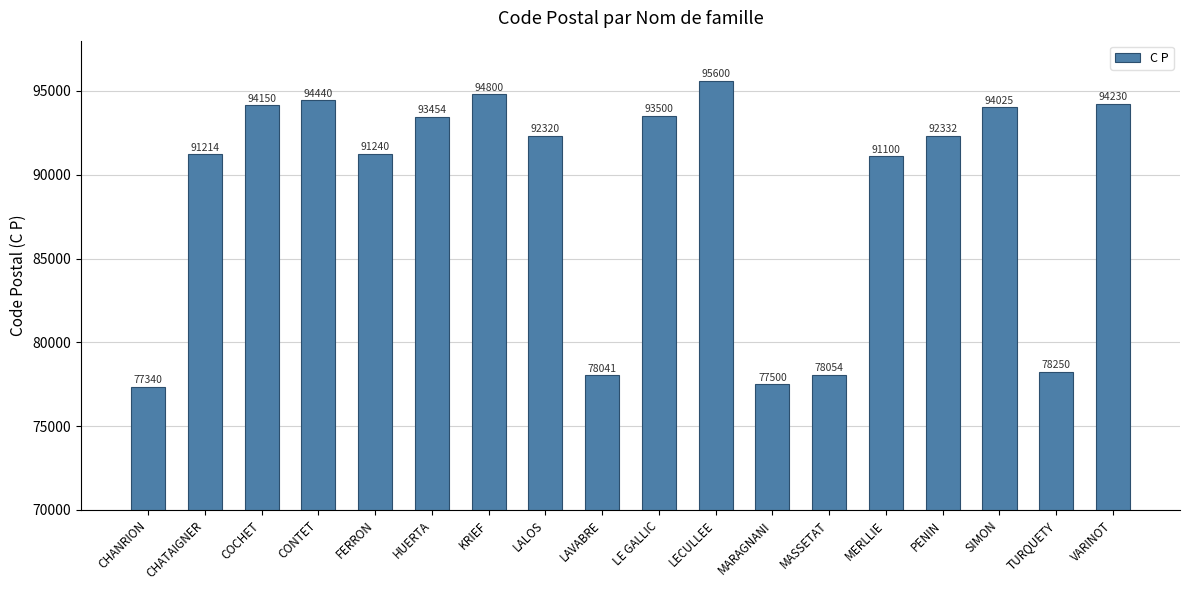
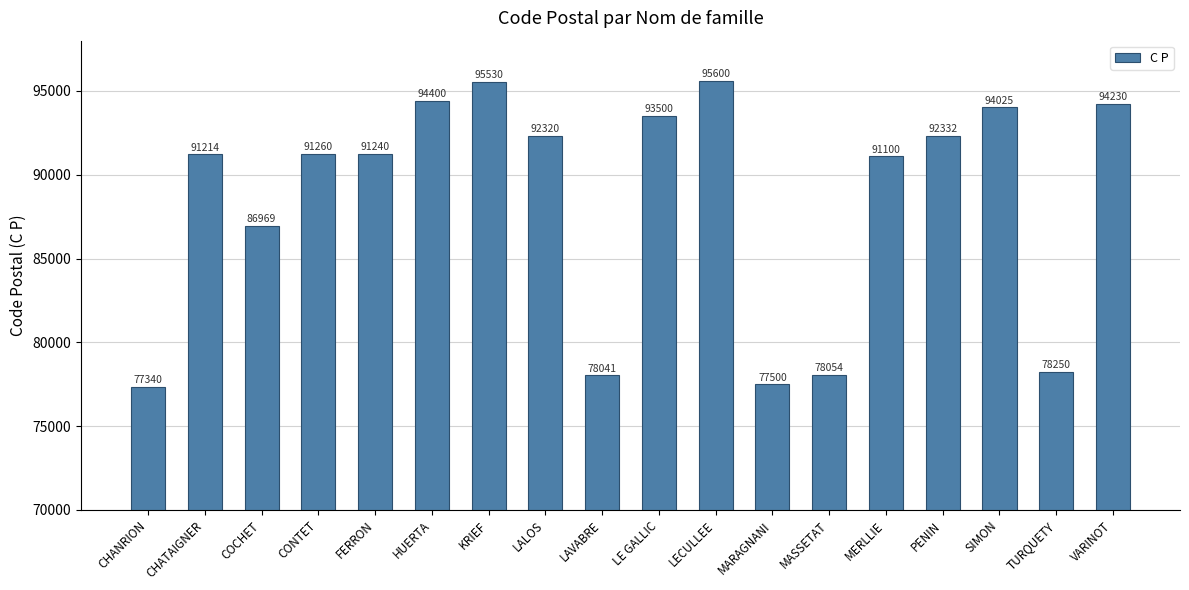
  {
    "CHANRION": 77340,
    "CHATAIGNER": 91214,
-   "COCHET": 94150,
-   "CONTET": 94440,
+   "COCHET": 86969,
+   "CONTET": 91260,
    "FERRON": 91240,
-   "HUERTA": 93454,
-   "KRIEF": 94800,
+   "HUERTA": 94400,
+   "KRIEF": 95530,
    "LALOS": 92320,
    "LAVABRE": 78041,
    "LE GALLIC": 93500,
    "LECULLEE": 95600,
    "MARAGNANI": 77500,
    "MASSETAT": 78054,
    "MERLLIE": 91100,
    "PENIN": 92332,
    "SIMON": 94025,
    "TURQUETY": 78250,
    "VARINOT": 94230
  }
